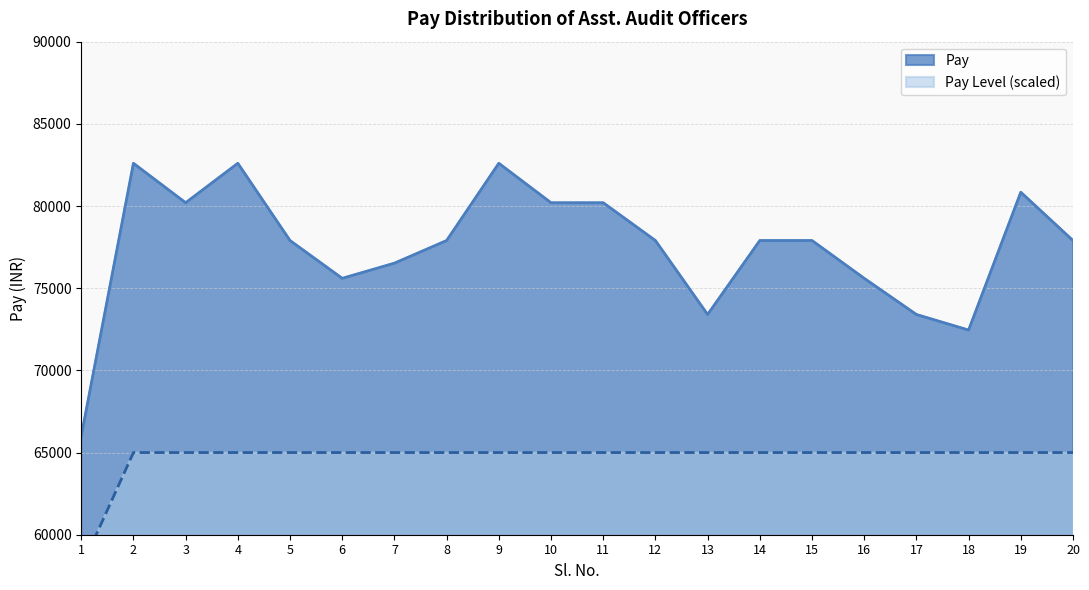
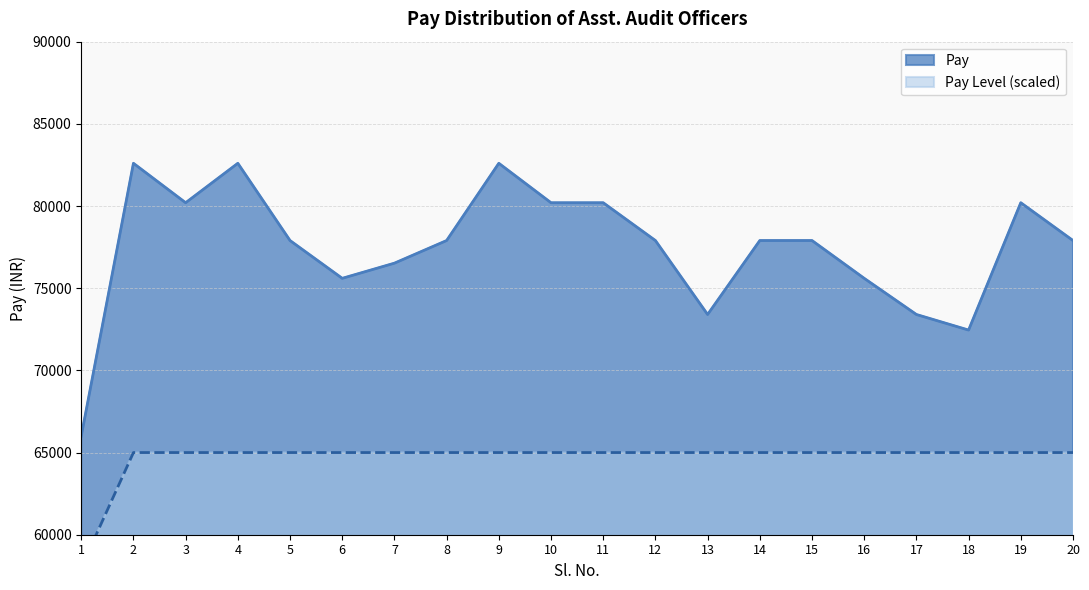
  {
    "Pay": {
      "1": 66000,
      "2": 82600,
      "3": 80200,
      "4": 82600,
      "5": 77900,
      "6": 75600,
      "7": 76500,
      "8": 77900,
      "9": 82600,
      "10": 80200,
      "11": 80200,
      "12": 77900,
      "13": 73400,
      "14": 77900,
      "15": 77900,
      "16": 75600,
      "17": 73400,
      "18": 72500,
-     "19": 80800,
+     "19": 80200,
      "20": 77900
    },
    "Pay Level (scaled)": {
      "2": 65000,
      "3": 65000,
      "4": 65000,
      "5": 65000,
      "6": 65000,
      "7": 65000,
      "8": 65000,
      "9": 65000,
      "10": 65000,
      "11": 65000,
      "12": 65000,
      "13": 65000,
      "14": 65000,
      "15": 65000,
      "16": 65000,
      "17": 65000,
      "18": 65000,
      "19": 65000,
      "20": 65000
    }
  }
